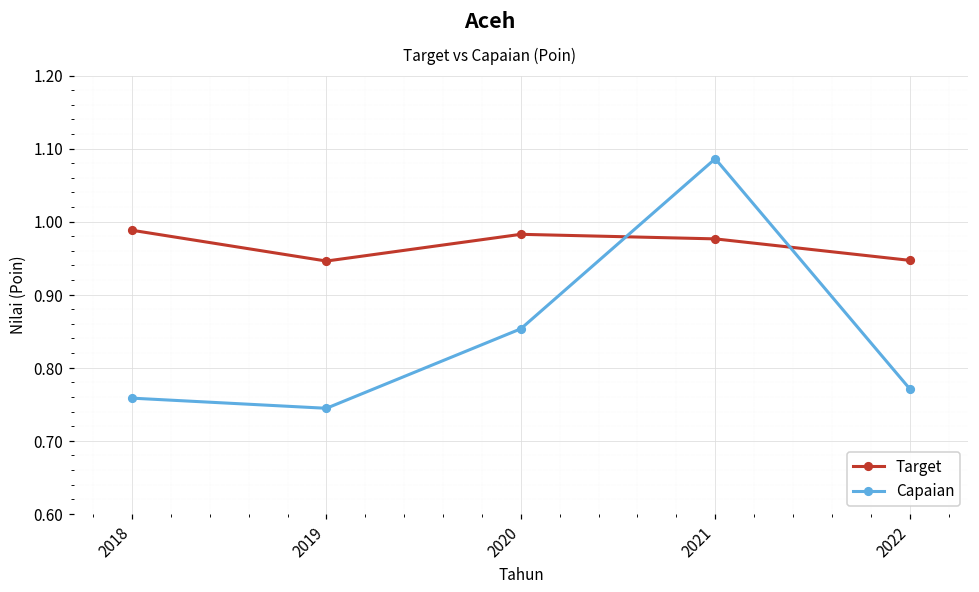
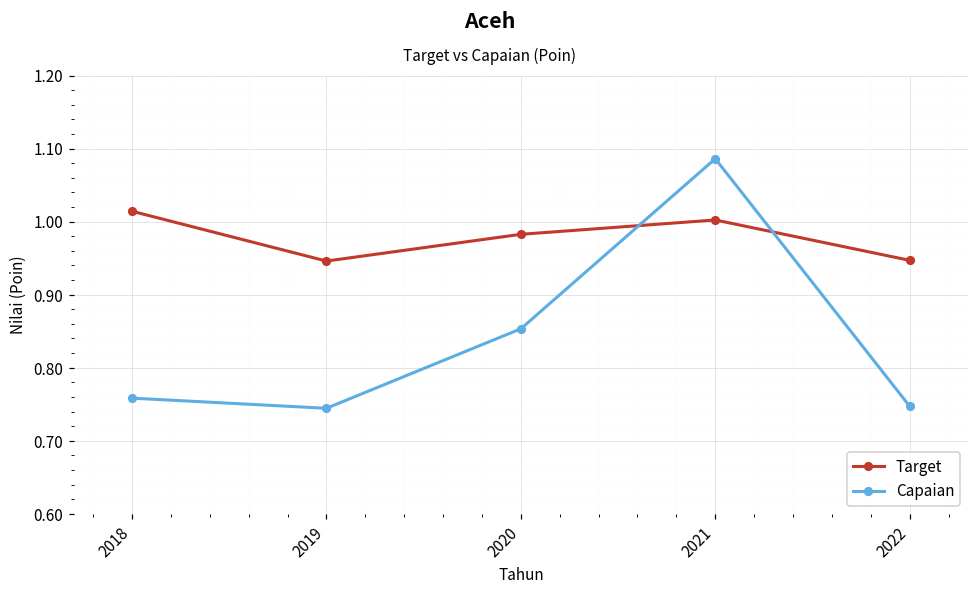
  {
    "Target": {
-     "2018": 0.99,
+     "2018": 1.01,
      "2019": 0.95,
      "2020": 0.98,
-     "2021": 0.98,
+     "2021": 1.00,
      "2022": 0.95
    },
    "Capaian": {
      "2018": 0.76,
      "2019": 0.74,
      "2020": 0.85,
      "2021": 1.09,
-     "2022": 0.77
+     "2022": 0.75
    }
  }
